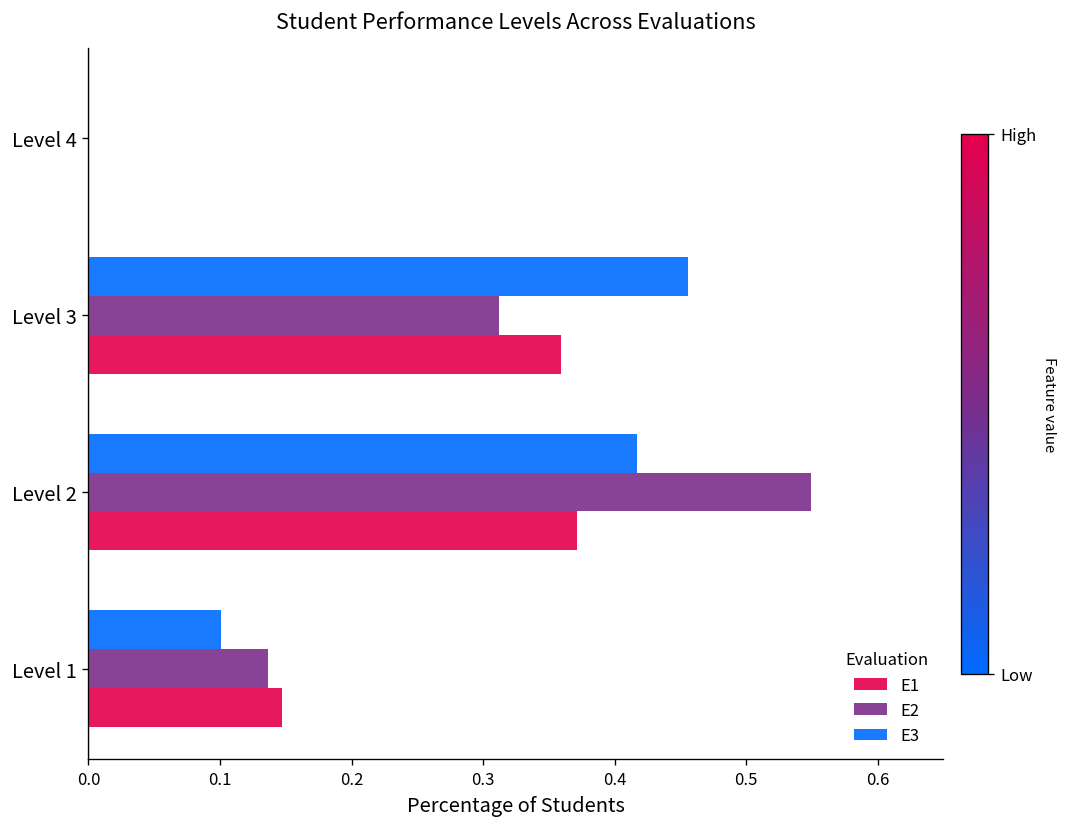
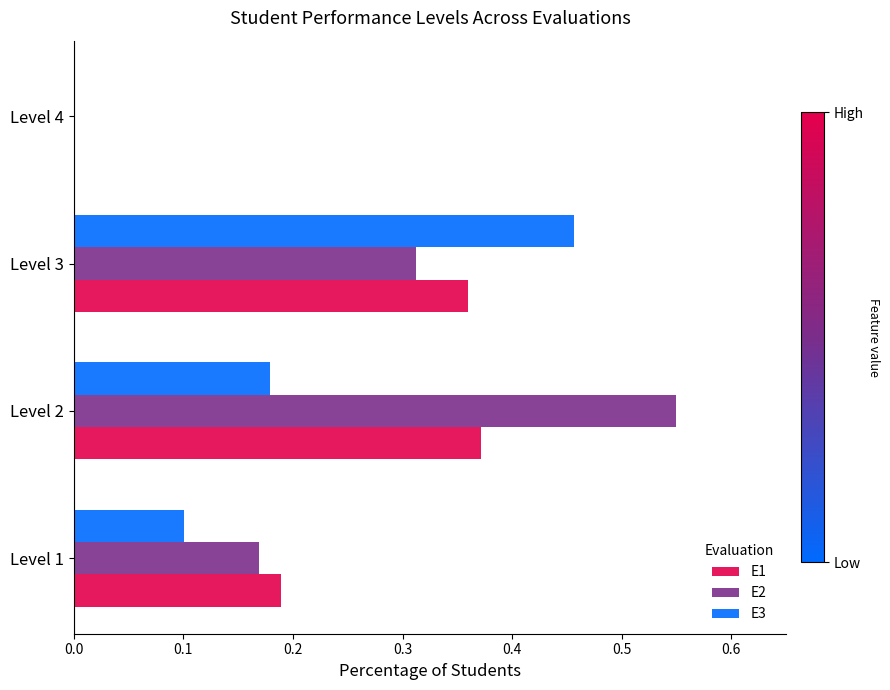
  {
    "E1": {
      "Level 4": 0.000,
      "Level 3": 0.360,
      "Level 2": 0.372,
-     "Level 1": 0.148
+     "Level 1": 0.189
    },
    "E2": {
      "Level 4": 0.000,
      "Level 3": 0.312,
      "Level 2": 0.550,
-     "Level 1": 0.137
+     "Level 1": 0.169
    },
    "E3": {
      "Level 4": 0.000,
      "Level 3": 0.456,
-     "Level 2": 0.417,
+     "Level 2": 0.179,
      "Level 1": 0.101
    }
  }
